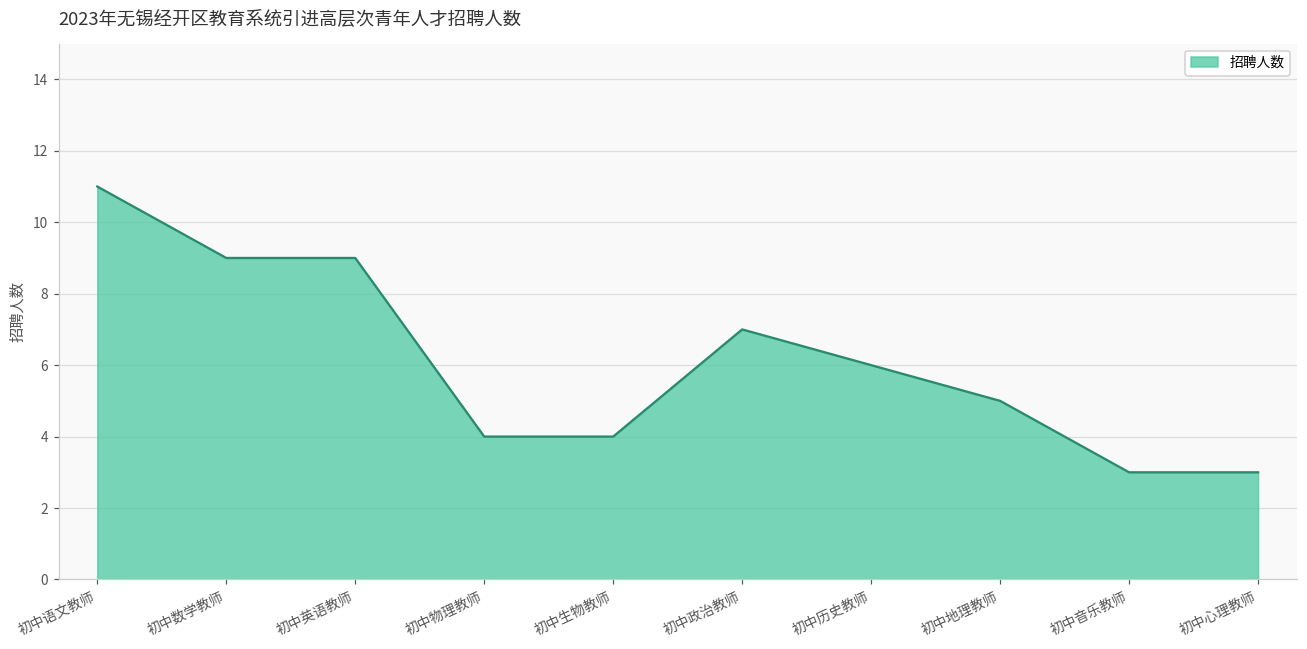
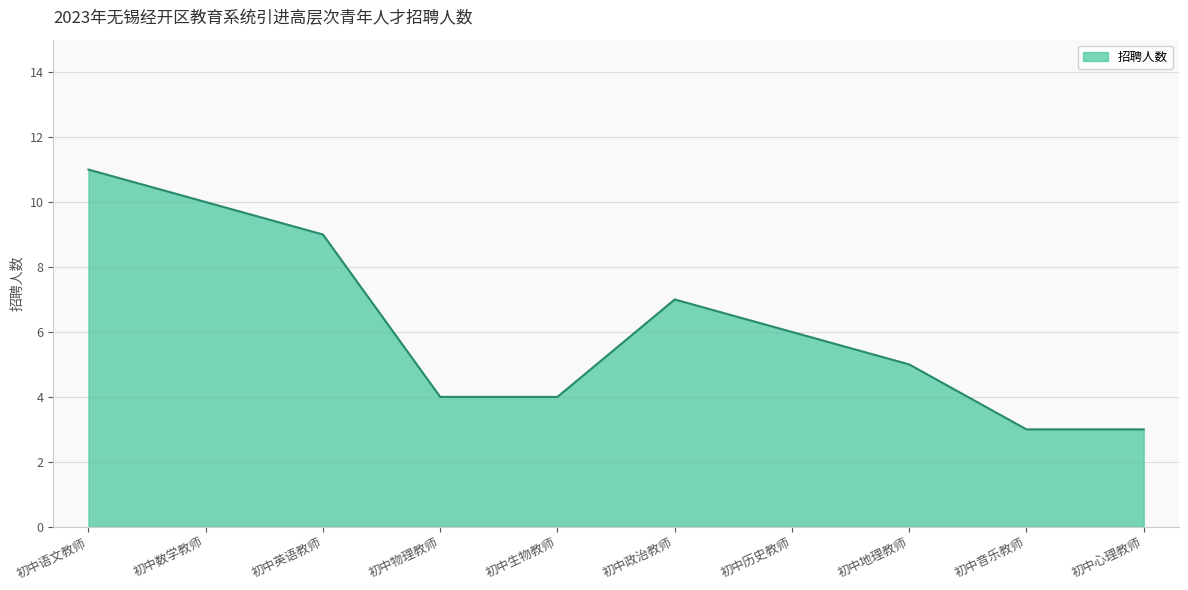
  {
    "初中语文教师": 11,
-   "初中数学教师": 9,
+   "初中数学教师": 10,
    "初中英语教师": 9,
    "初中物理教师": 4,
    "初中生物教师": 4,
    "初中政治教师": 7,
    "初中历史教师": 6,
    "初中地理教师": 5,
    "初中音乐教师": 3,
    "初中心理教师": 3
  }
